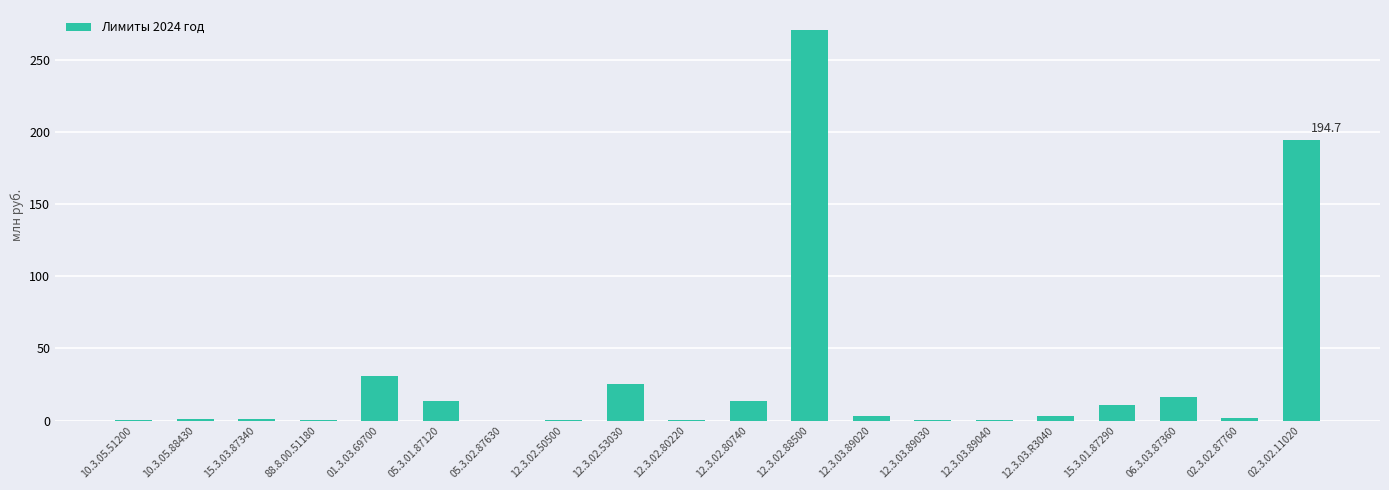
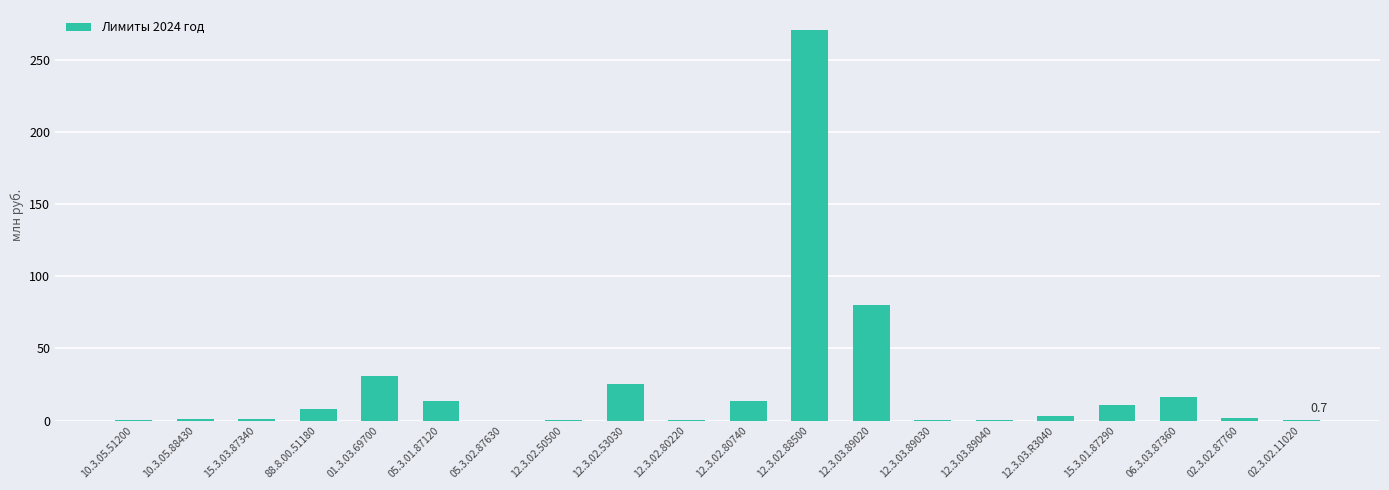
  {
-   "88.8.00.51180": 1,
-   "12.3.03.89020": 3,
-   "02.3.02.11020": 194.7
+   "88.8.00.51180": 8,
+   "12.3.03.89020": 80,
+   "02.3.02.11020": 0.7
  }
